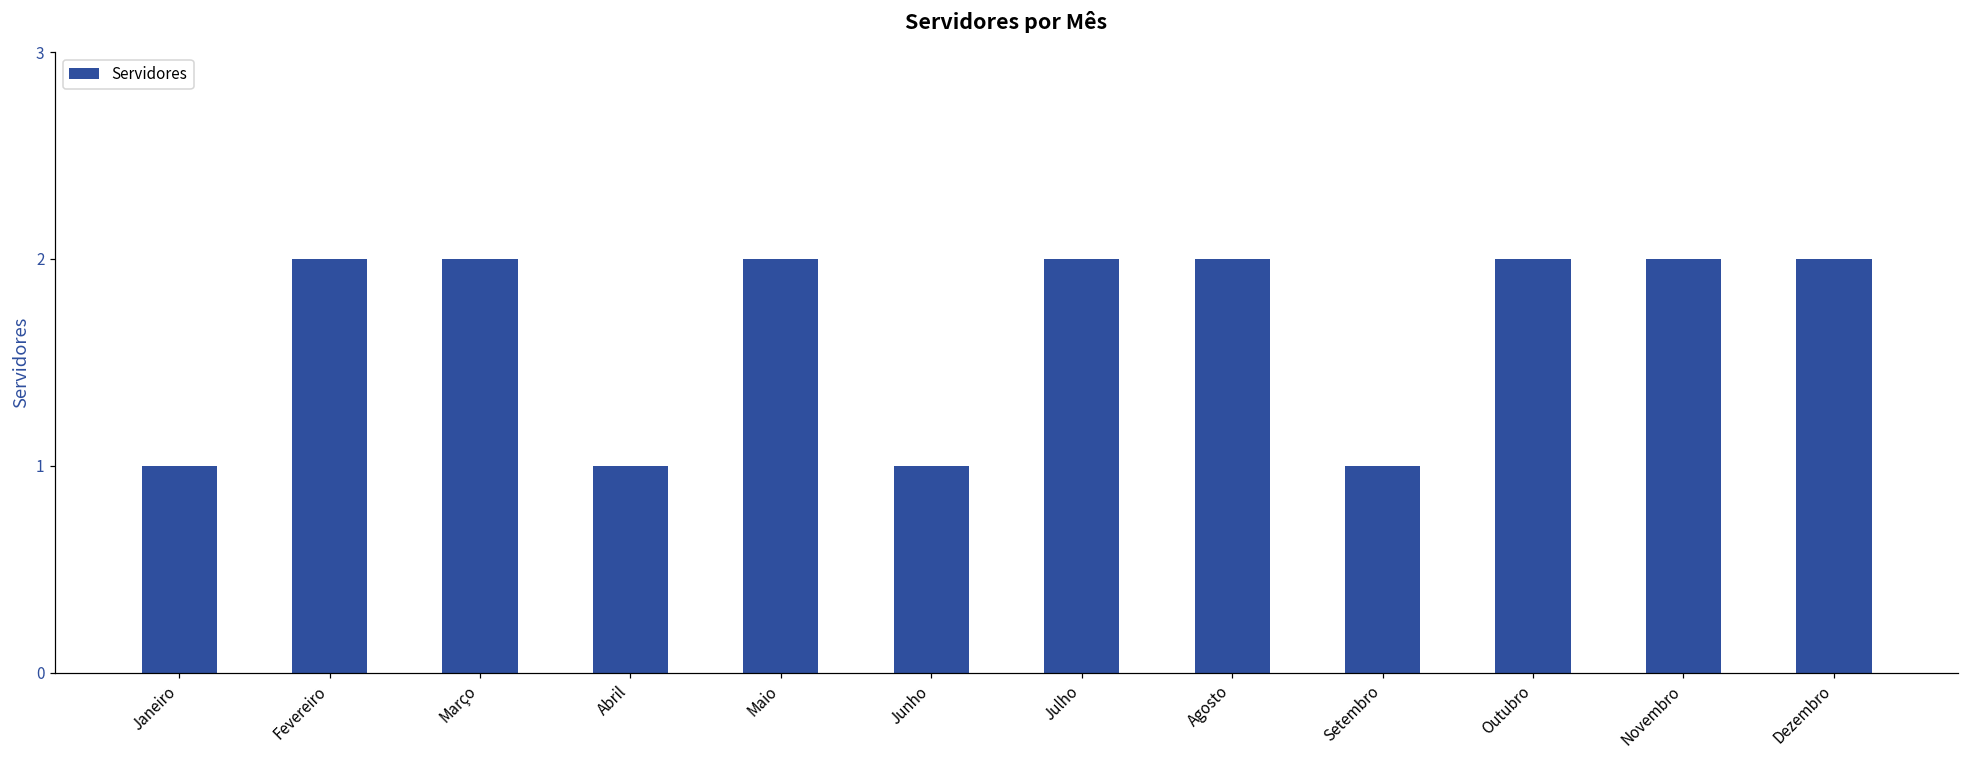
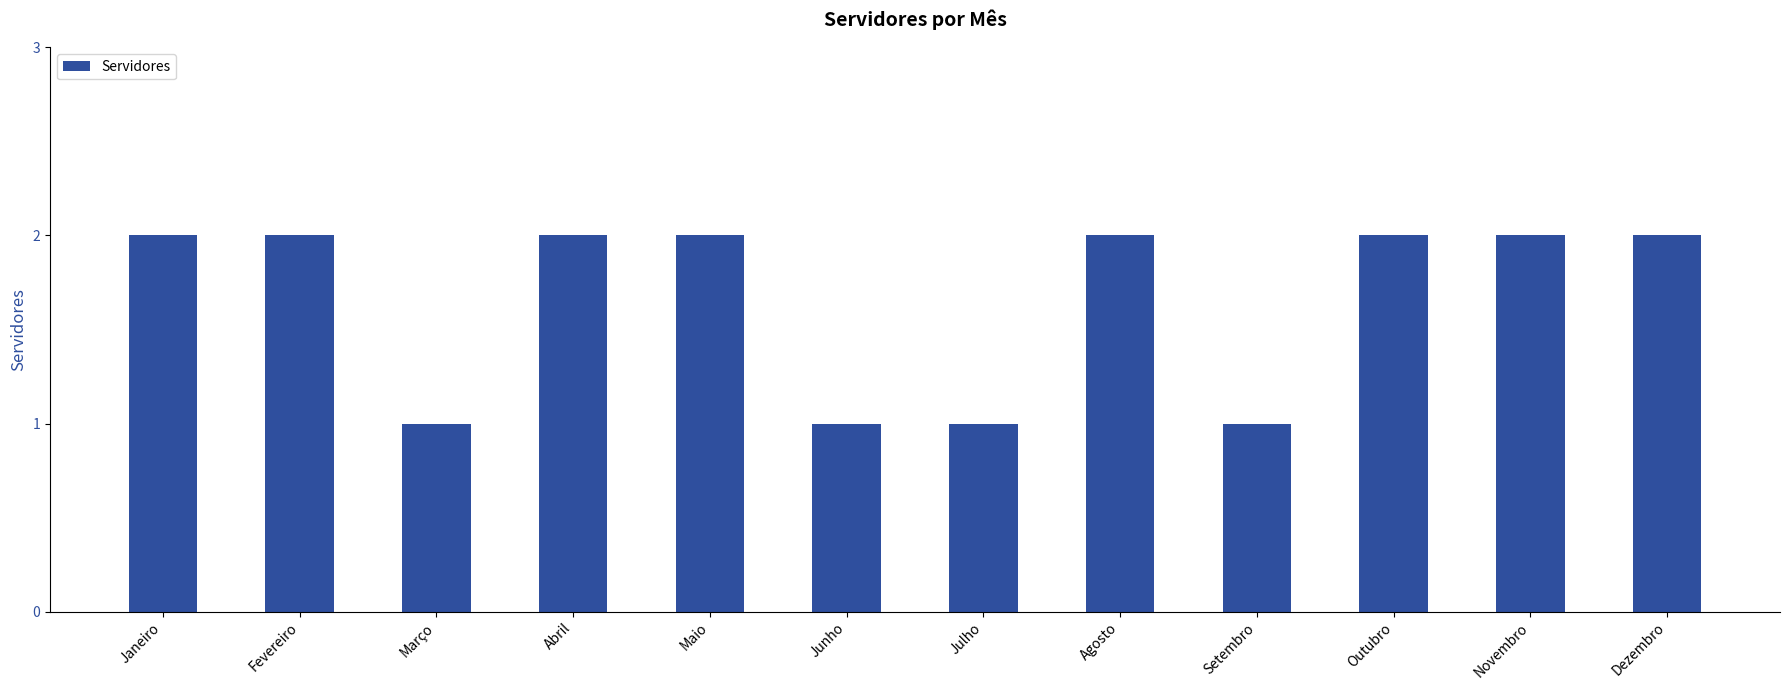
  {
-   "Janeiro": 1,
+   "Janeiro": 2,
    "Fevereiro": 2,
-   "Março": 2,
-   "Abril": 1,
+   "Março": 1,
+   "Abril": 2,
    "Maio": 2,
    "Junho": 1,
-   "Julho": 2,
+   "Julho": 1,
    "Agosto": 2,
    "Setembro": 1,
    "Outubro": 2,
    "Novembro": 2,
    "Dezembro": 2
  }
